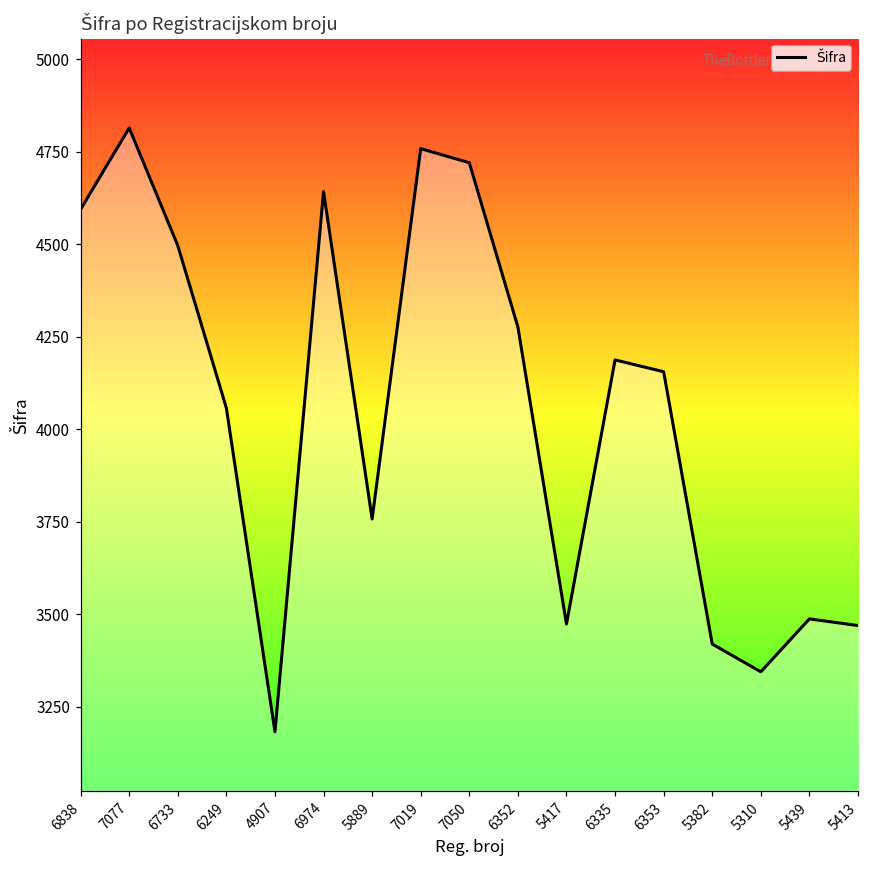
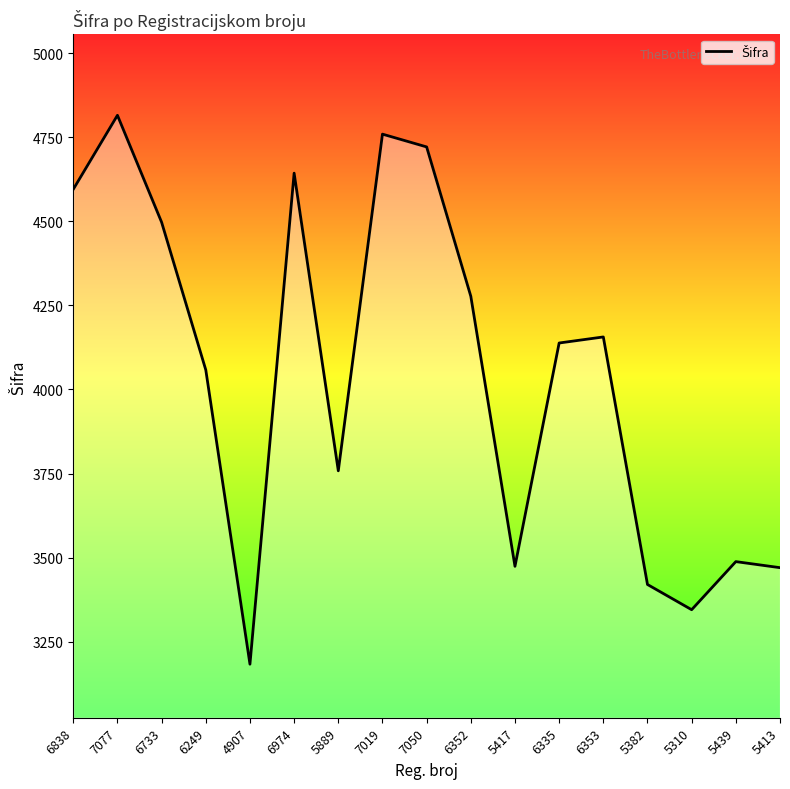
  {
    "6838": 4600,
    "7077": 4820,
    "6733": 4500,
    "6249": 4060,
    "4907": 3180,
    "6974": 4640,
    "5889": 3760,
    "7019": 4760,
    "7050": 4720,
    "6352": 4280,
    "5417": 3470,
-   "6335": 4190,
+   "6335": 4140,
    "6353": 4160,
    "5382": 3420,
    "5310": 3350,
    "5439": 3490,
    "5413": 3470
  }
